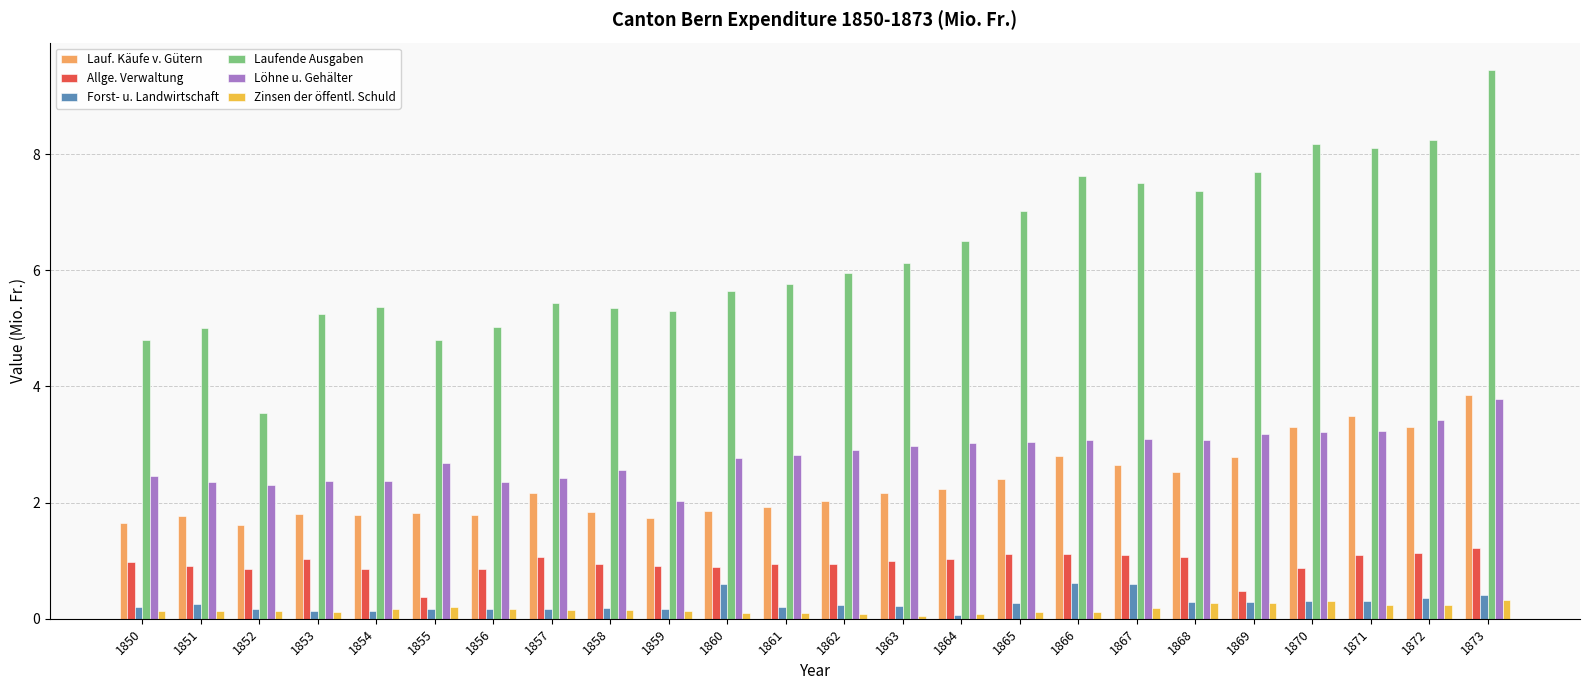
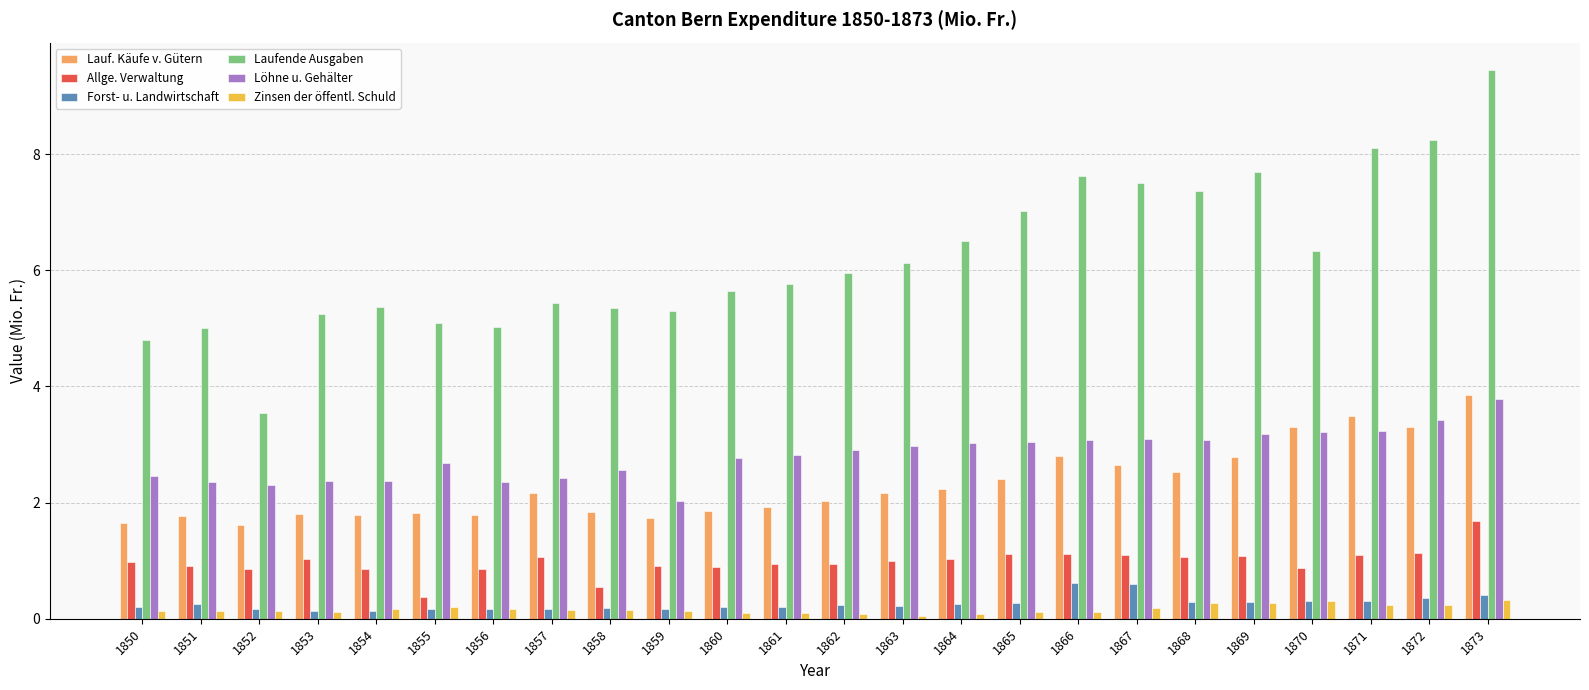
  {
    "Allge. Verwaltung": {
      "1850": 1.0,
      "1851": 0.9,
      "1852": 0.9,
      "1853": 1.0,
      "1854": 0.9,
      "1855": 0.4,
      "1856": 0.9,
      "1857": 1.1,
-     "1858": 1.0,
+     "1858": 0.6,
      "1859": 0.9,
      "1860": 0.9,
      "1861": 0.9,
      "1862": 0.9,
      "1863": 1.0,
      "1864": 1.0,
      "1865": 1.1,
      "1866": 1.1,
      "1867": 1.1,
      "1868": 1.1,
-     "1869": 0.5,
+     "1869": 1.1,
      "1870": 0.9,
      "1871": 1.1,
      "1872": 1.1,
-     "1873": 1.2
+     "1873": 1.7
    },
    "Forst- u. Landwirtschaft": {
      "1850": 0.2,
      "1851": 0.3,
      "1852": 0.2,
      "1853": 0.1,
      "1854": 0.1,
      "1855": 0.2,
      "1856": 0.2,
      "1857": 0.2,
      "1858": 0.2,
      "1859": 0.2,
-     "1860": 0.6,
+     "1860": 0.2,
      "1861": 0.2,
      "1862": 0.2,
      "1863": 0.2,
-     "1864": 0.1,
+     "1864": 0.3,
      "1865": 0.3,
      "1866": 0.6,
      "1867": 0.6,
      "1868": 0.3,
      "1869": 0.3,
      "1870": 0.3,
      "1871": 0.3,
      "1872": 0.4,
      "1873": 0.4
    },
    "Laufende Ausgaben": {
      "1850": 4.8,
      "1851": 5.0,
      "1852": 3.6,
      "1853": 5.2,
      "1854": 5.4,
-     "1855": 4.8,
+     "1855": 5.1,
      "1856": 5.0,
      "1857": 5.4,
      "1858": 5.4,
      "1859": 5.3,
      "1860": 5.6,
      "1861": 5.8,
      "1862": 6.0,
      "1863": 6.1,
      "1864": 6.5,
      "1865": 7.0,
      "1866": 7.6,
      "1867": 7.5,
      "1868": 7.4,
      "1869": 7.7,
-     "1870": 8.2,
+     "1870": 6.3,
      "1871": 8.1,
      "1872": 8.2,
      "1873": 9.5
    },
    "Löhne u. Gehälter": {
      "1850": 2.5,
      "1851": 2.4,
      "1852": 2.3,
      "1853": 2.4,
      "1854": 2.4,
      "1855": 2.7,
      "1856": 2.4,
      "1857": 2.4,
      "1858": 2.6,
      "1859": 2.0,
      "1860": 2.8,
      "1861": 2.8,
      "1862": 2.9,
      "1863": 3.0,
      "1864": 3.0,
      "1865": 3.0,
      "1866": 3.1,
      "1867": 3.1,
      "1868": 3.1,
      "1869": 3.2,
      "1870": 3.2,
      "1871": 3.2,
      "1872": 3.4,
      "1873": 3.8
    }
  }
